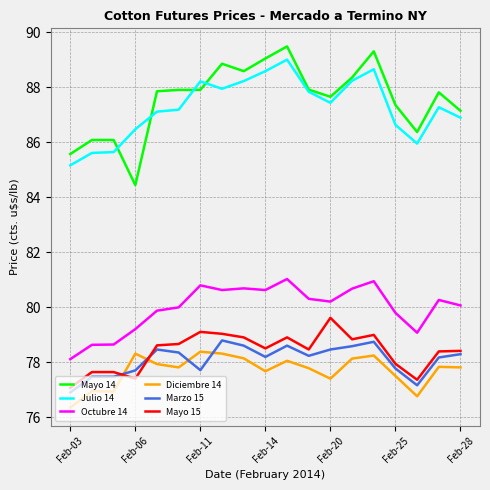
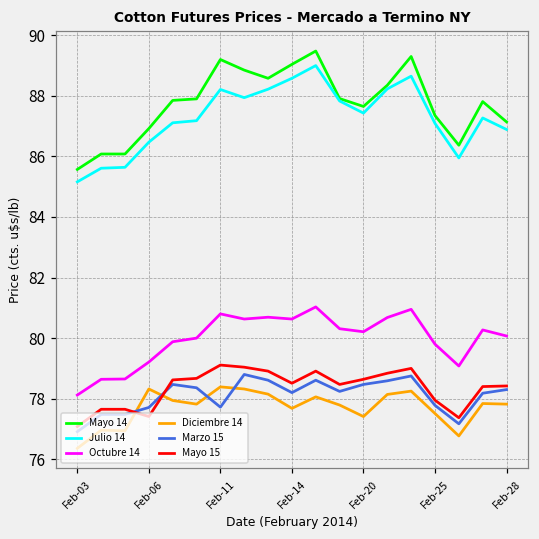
  {
    "Mayo 14": {
      "Feb-03": 85.6,
-     "Feb-06": 84.4,
-     "Feb-11": 87.9,
+     "Feb-06": 86.9,
+     "Feb-11": 89.2,
      "Feb-14": 89.0,
      "Feb-20": 87.7,
      "Feb-25": 87.4,
      "Feb-28": 87.1
    },
    "Julio 14": {
      "Feb-03": 85.2,
      "Feb-06": 86.5,
      "Feb-11": 88.2,
      "Feb-14": 88.6,
      "Feb-20": 87.4,
-     "Feb-25": 86.6,
+     "Feb-25": 87.1,
      "Feb-28": 86.9
    },
    "Octubre 14": {
      "Feb-03": 78.1,
      "Feb-06": 79.2,
      "Feb-11": 80.8,
      "Feb-14": 80.6,
      "Feb-20": 80.2,
      "Feb-25": 79.8,
      "Feb-28": 80.1
    },
    "Diciembre 14": {
      "Feb-06": 78.3,
      "Feb-11": 78.4,
      "Feb-14": 77.7,
      "Feb-20": 77.4,
      "Feb-25": 77.5,
      "Feb-28": 77.8
    },
    "Marzo 15": {
      "Feb-06": 77.7,
      "Feb-11": 77.7,
      "Feb-14": 78.2,
      "Feb-20": 78.5,
      "Feb-25": 77.8,
      "Feb-28": 78.3
    },
    "Mayo 15": {
      "Feb-11": 79.1,
      "Feb-14": 78.5,
-     "Feb-20": 79.6,
+     "Feb-20": 78.6,
      "Feb-25": 78.0,
      "Feb-28": 78.4
    }
  }
